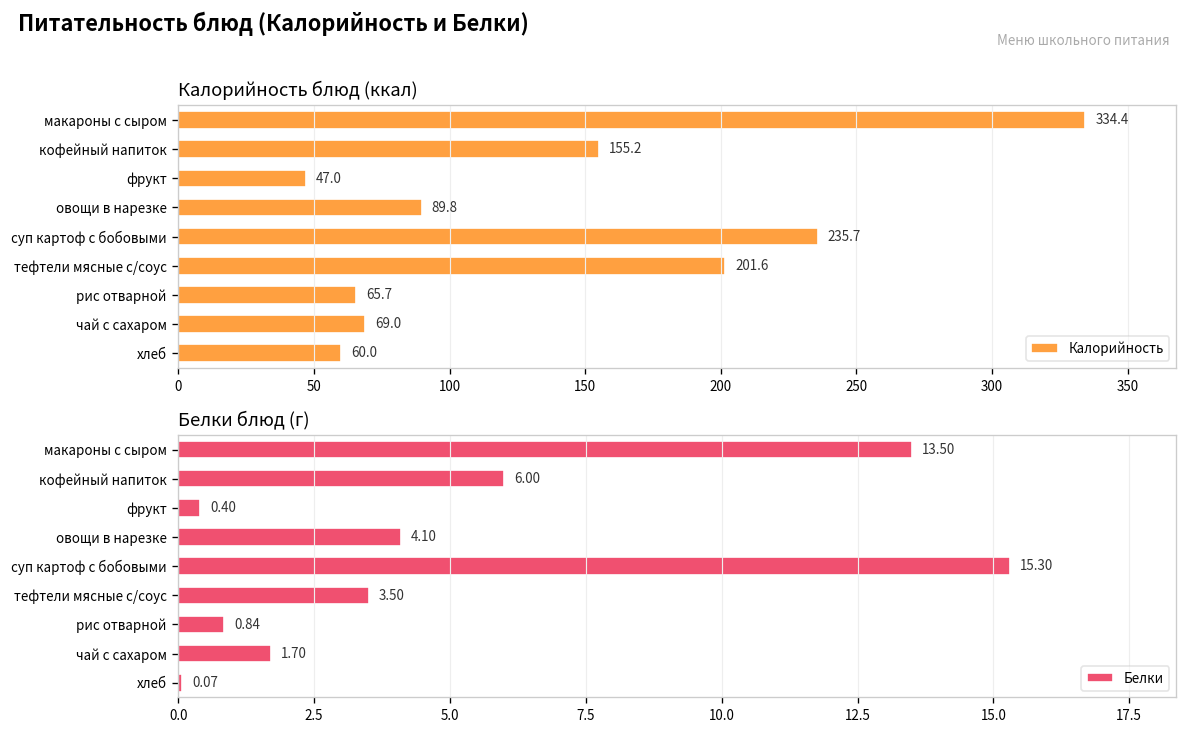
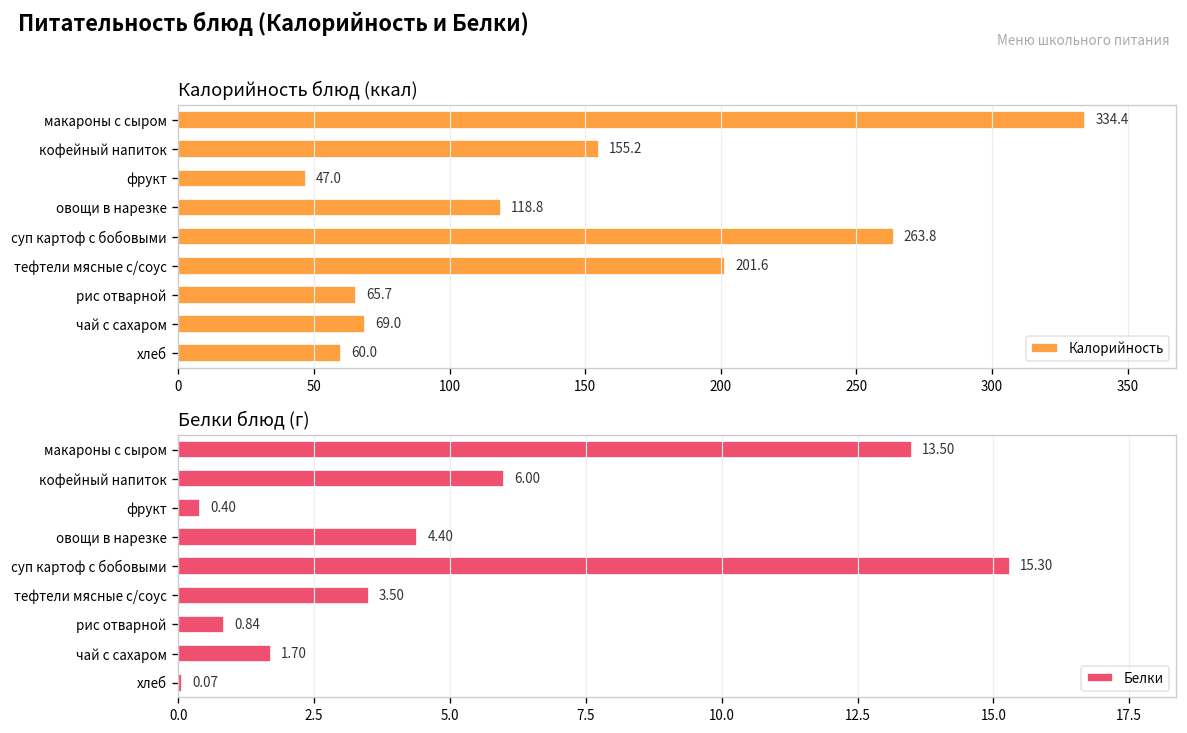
  {
    "Калорийность блюд (ккал)": {
      "макароны с сыром": 334.4,
      "кофейный напиток": 155.2,
      "фрукт": 47.0,
-     "овощи в нарезке": 89.8,
-     "суп картоф с бобовыми": 235.7,
+     "овощи в нарезке": 118.8,
+     "суп картоф с бобовыми": 263.8,
      "тефтели мясные с/соус": 201.6,
      "рис отварной": 65.7,
      "чай с сахаром": 69.0,
      "хлеб": 60.0
    },
    "Белки блюд (г)": {
      "макароны с сыром": 13.50,
      "кофейный напиток": 6.00,
      "фрукт": 0.40,
-     "овощи в нарезке": 4.10,
+     "овощи в нарезке": 4.40,
      "суп картоф с бобовыми": 15.30,
      "тефтели мясные с/соус": 3.50,
      "рис отварной": 0.84,
      "чай с сахаром": 1.70,
      "хлеб": 0.07
    }
  }
